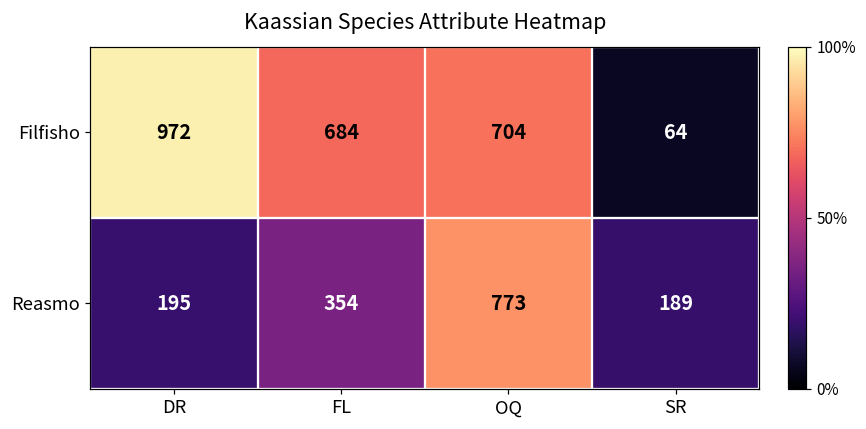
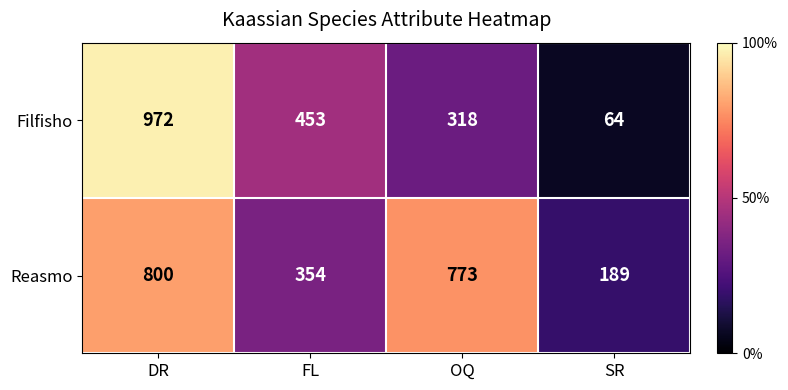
  {
    "Filfisho": {
      "DR": 972,
-     "FL": 684,
-     "OQ": 704,
+     "FL": 453,
+     "OQ": 318,
      "SR": 64
    },
    "Reasmo": {
-     "DR": 195,
+     "DR": 800,
      "FL": 354,
      "OQ": 773,
      "SR": 189
    }
  }
